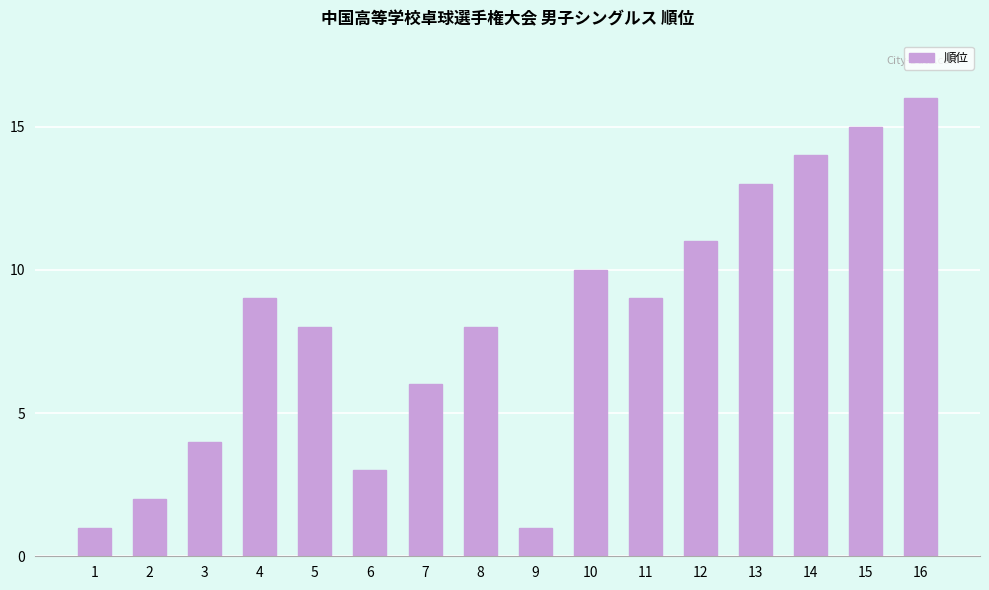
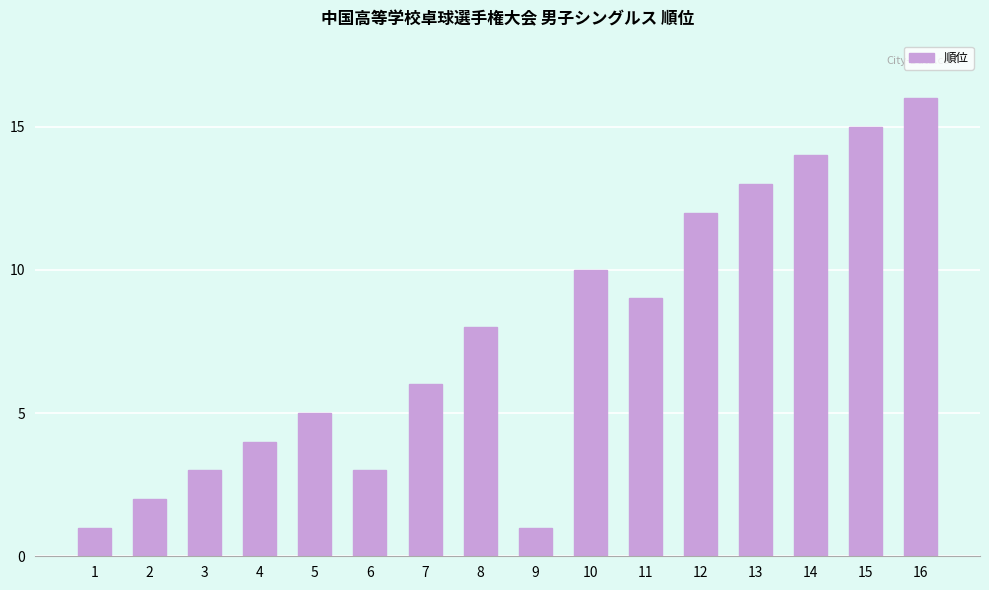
  {
    "1": 1,
    "2": 2,
-   "3": 4,
-   "4": 9,
-   "5": 8,
+   "3": 3,
+   "4": 4,
+   "5": 5,
    "6": 3,
    "7": 6,
    "8": 8,
    "9": 1,
    "10": 10,
    "11": 9,
-   "12": 11,
+   "12": 12,
    "13": 13,
    "14": 14,
    "15": 15,
    "16": 16
  }
